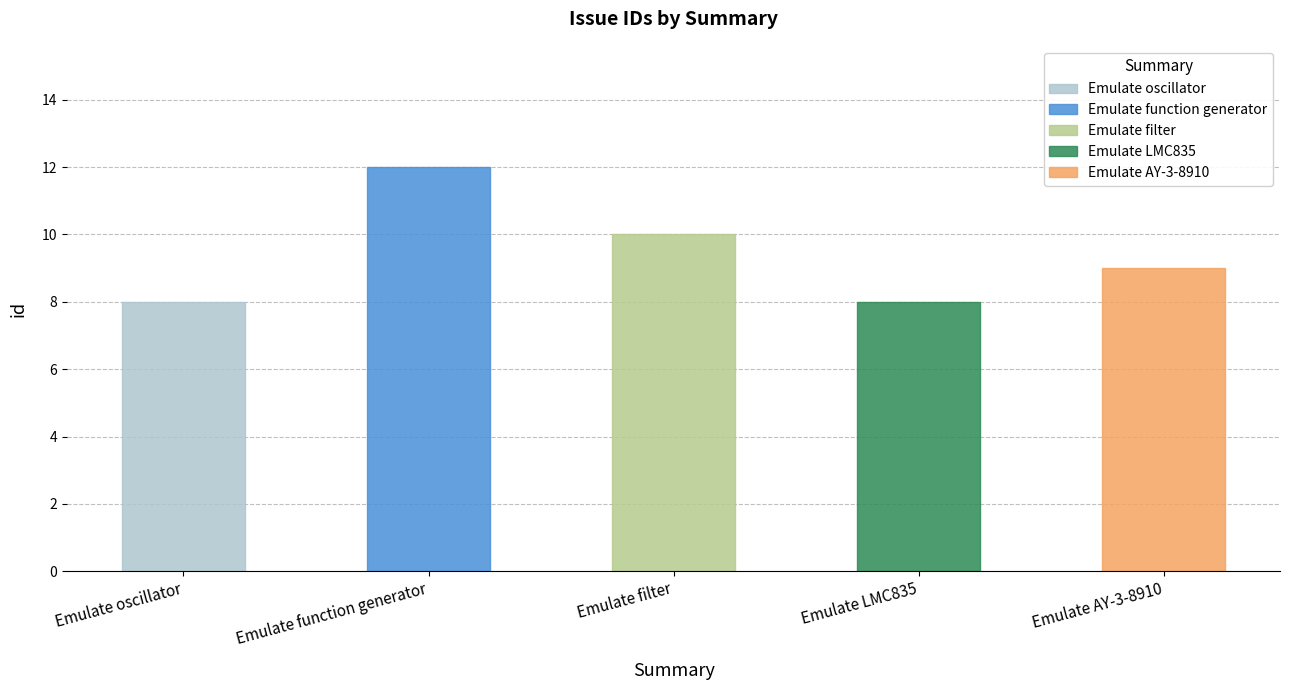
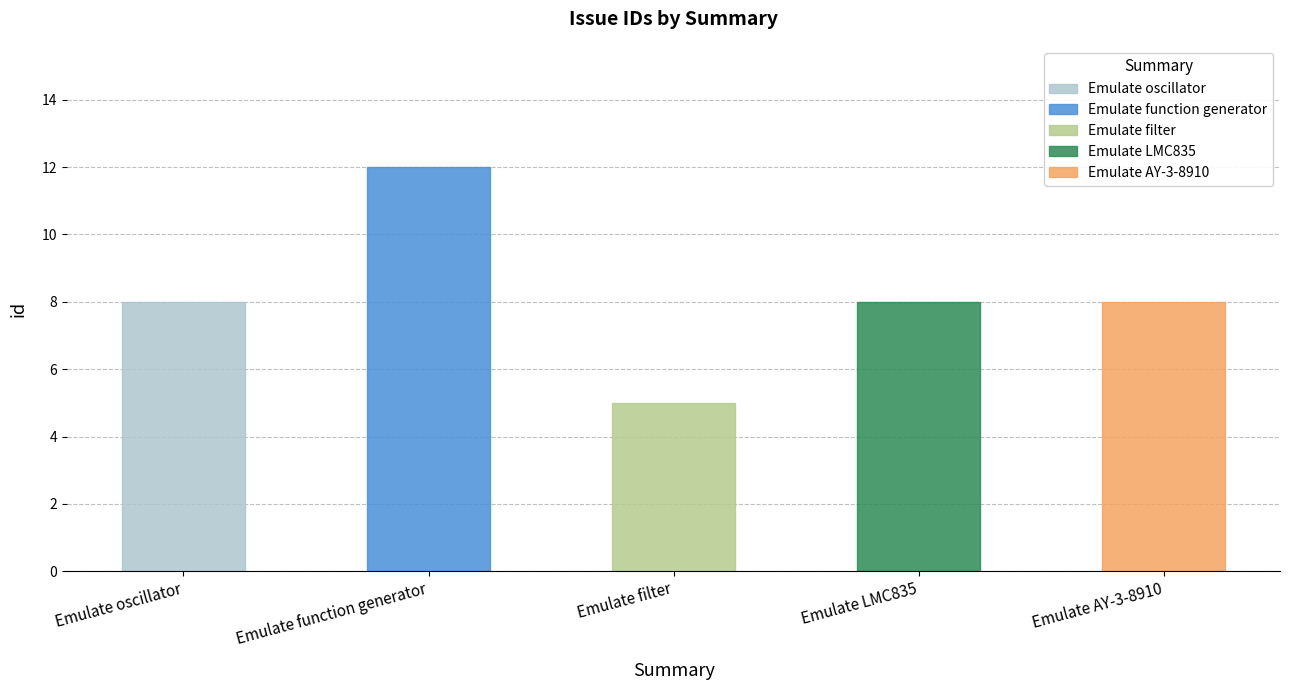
  {
    "Emulate oscillator": 8,
    "Emulate function generator": 12,
-   "Emulate filter": 10,
+   "Emulate filter": 5,
    "Emulate LMC835": 8,
-   "Emulate AY-3-8910": 9
+   "Emulate AY-3-8910": 8
  }
